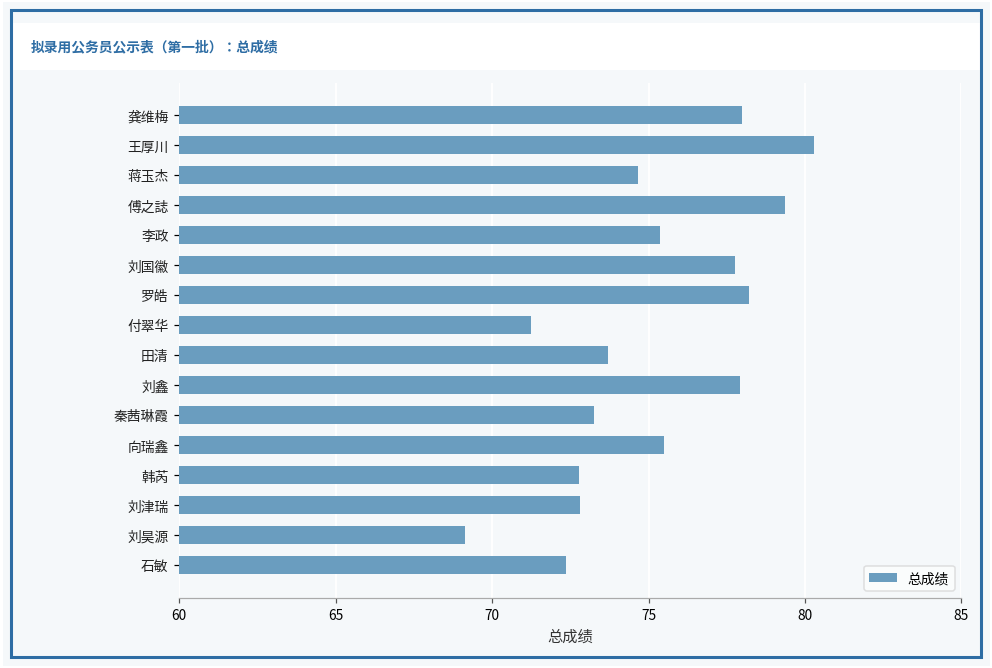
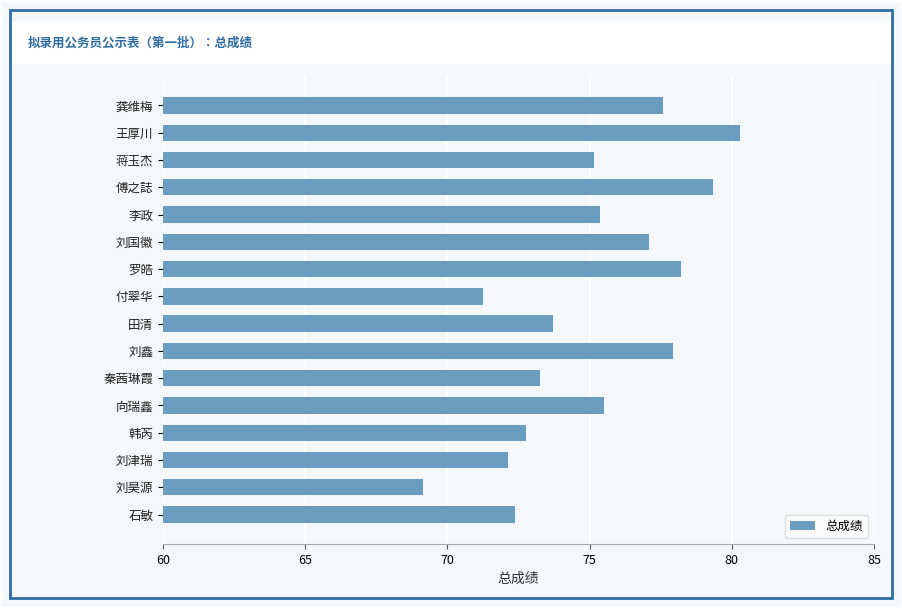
  {
-   "龚维梅": 78.0,
+   "龚维梅": 77.6,
    "王厚川": 80.3,
-   "蒋玉杰": 74.7,
+   "蒋玉杰": 75.2,
    "傅之誌": 79.4,
    "李政": 75.4,
-   "刘国徽": 77.8,
+   "刘国徽": 77.1,
    "罗皓": 78.2,
    "付翠华": 71.3,
    "田清": 73.7,
    "刘鑫": 77.9,
    "秦茜琳霞": 73.3,
    "向瑞鑫": 75.5,
    "韩芮": 72.8,
-   "刘津瑞": 72.8,
+   "刘津瑞": 72.1,
    "刘昊源": 69.1,
    "石敏": 72.4
  }
